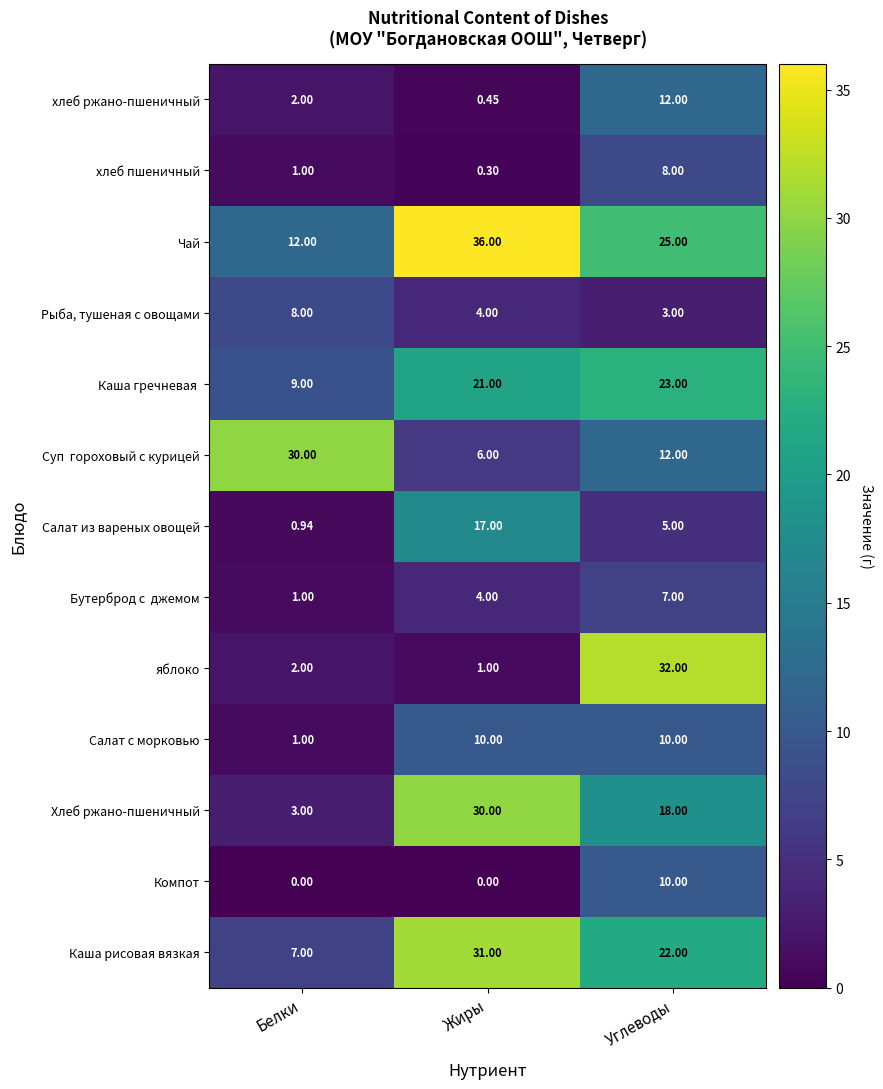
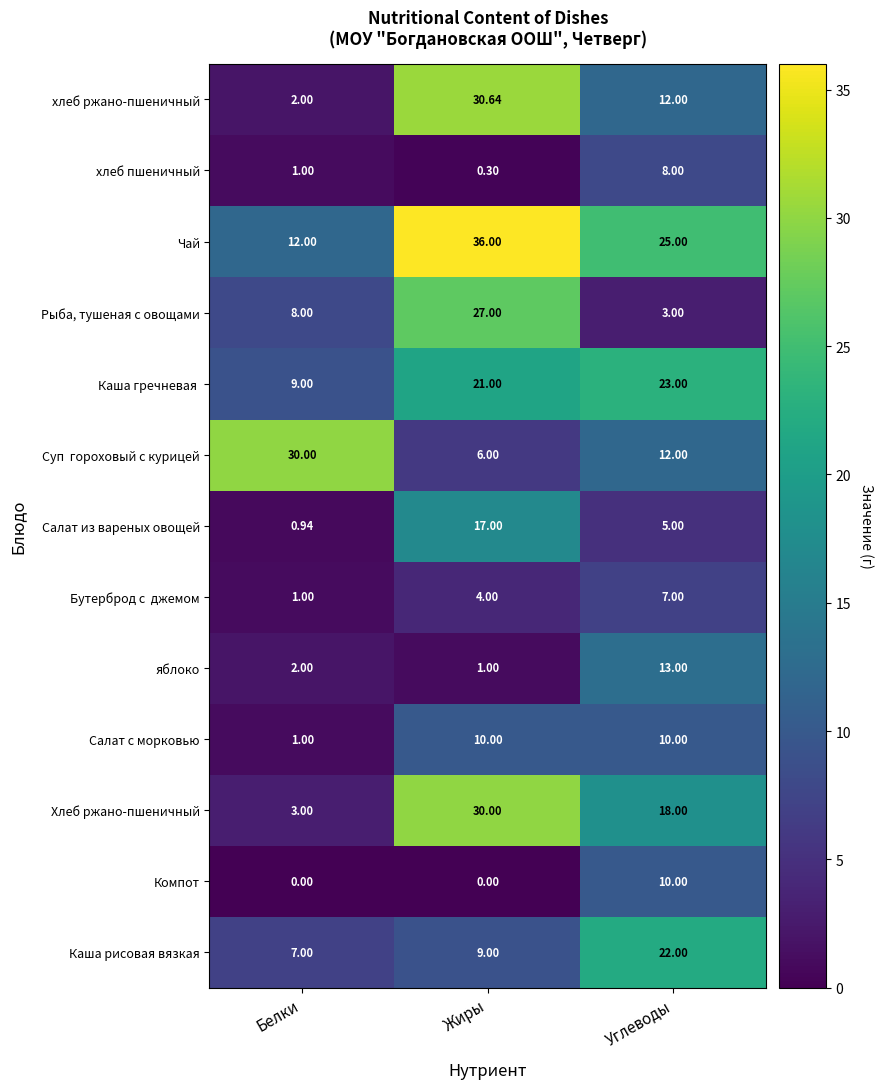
  {
    "хлеб ржано-пшеничный": {
      "Белки": 2.00,
-     "Жиры": 0.45,
+     "Жиры": 30.64,
      "Углеводы": 12.00
    },
    "хлеб пшеничный": {
      "Белки": 1.00,
      "Жиры": 0.30,
      "Углеводы": 8.00
    },
    "Чай": {
      "Белки": 12.00,
      "Жиры": 36.00,
      "Углеводы": 25.00
    },
    "Рыба, тушеная с овощами": {
      "Белки": 8.00,
-     "Жиры": 4.00,
+     "Жиры": 27.00,
      "Углеводы": 3.00
    },
    "Каша гречневая": {
      "Белки": 9.00,
      "Жиры": 21.00,
      "Углеводы": 23.00
    },
    "Суп гороховый с курицей": {
      "Белки": 30.00,
      "Жиры": 6.00,
      "Углеводы": 12.00
    },
    "Салат из вареных овощей": {
      "Белки": 0.94,
      "Жиры": 17.00,
      "Углеводы": 5.00
    },
    "Бутерброд с джемом": {
      "Белки": 1.00,
      "Жиры": 4.00,
      "Углеводы": 7.00
    },
    "яблоко": {
      "Белки": 2.00,
      "Жиры": 1.00,
-     "Углеводы": 32.00
+     "Углеводы": 13.00
    },
    "Салат с морковью": {
      "Белки": 1.00,
      "Жиры": 10.00,
      "Углеводы": 10.00
    },
    "Хлеб ржано-пшеничный": {
      "Белки": 3.00,
      "Жиры": 30.00,
      "Углеводы": 18.00
    },
    "Компот": {
      "Белки": 0.00,
      "Жиры": 0.00,
      "Углеводы": 10.00
    },
    "Каша рисовая вязкая": {
      "Белки": 7.00,
-     "Жиры": 31.00,
+     "Жиры": 9.00,
      "Углеводы": 22.00
    }
  }
